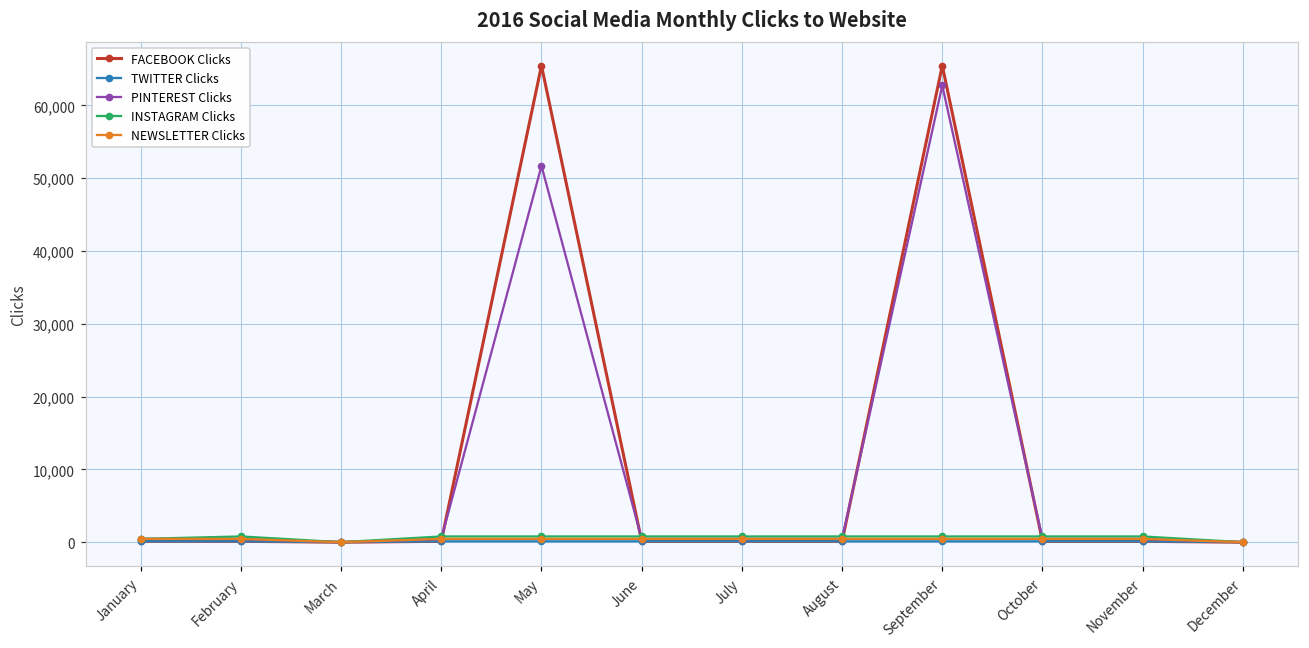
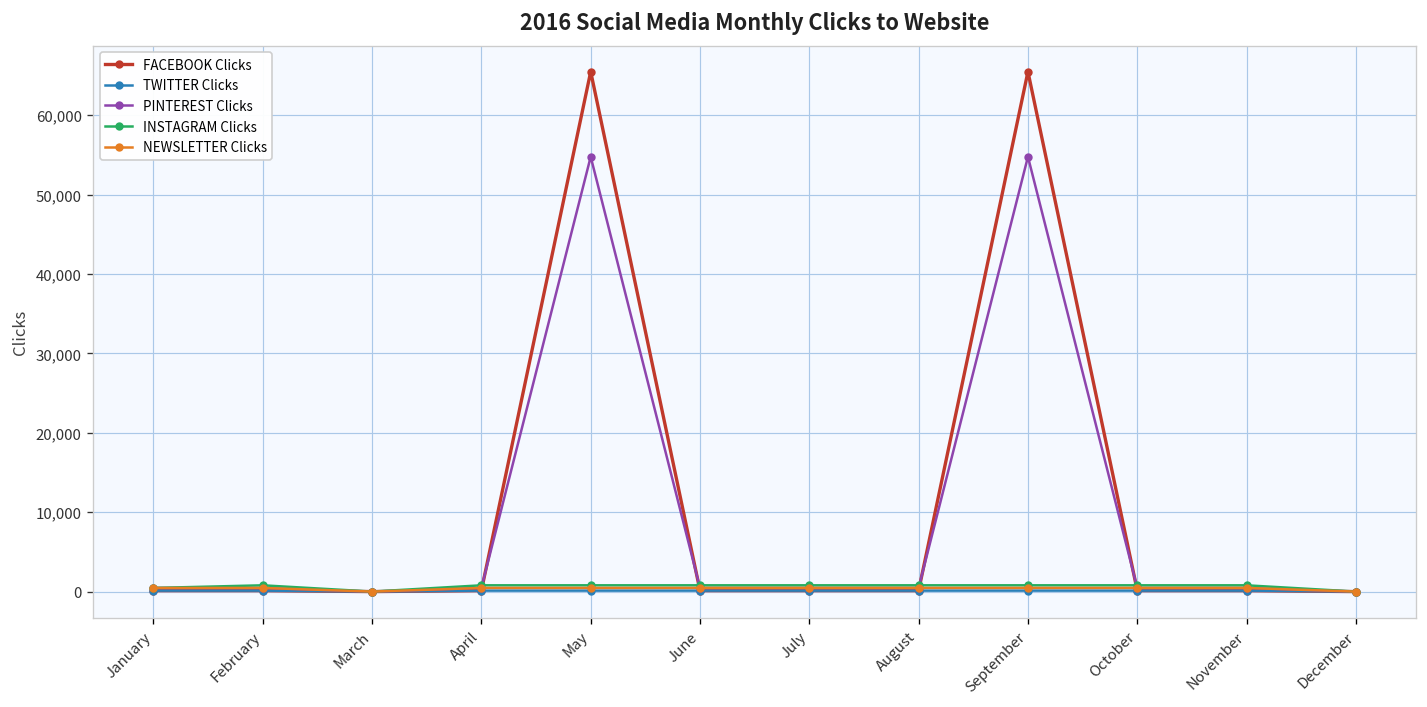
  {
    "FACEBOOK Clicks": {
      "May": "65,000",
      "September": "65,000"
    },
    "PINTEREST Clicks": {
-     "May": "52,000",
-     "September": "63,000"
+     "May": "55,000",
+     "September": "55,000"
    }
  }
